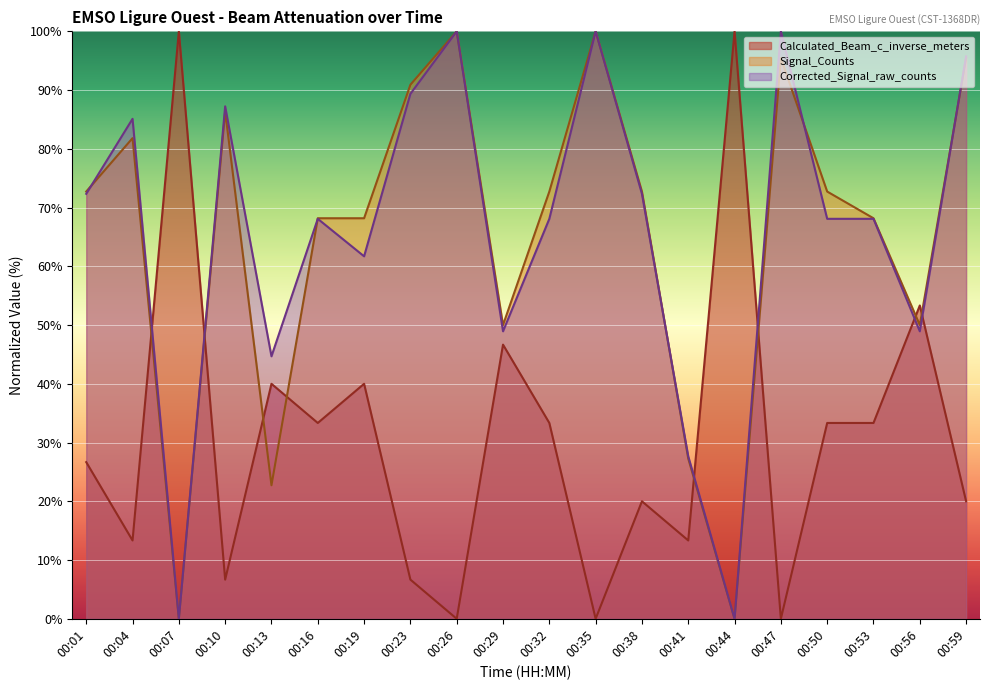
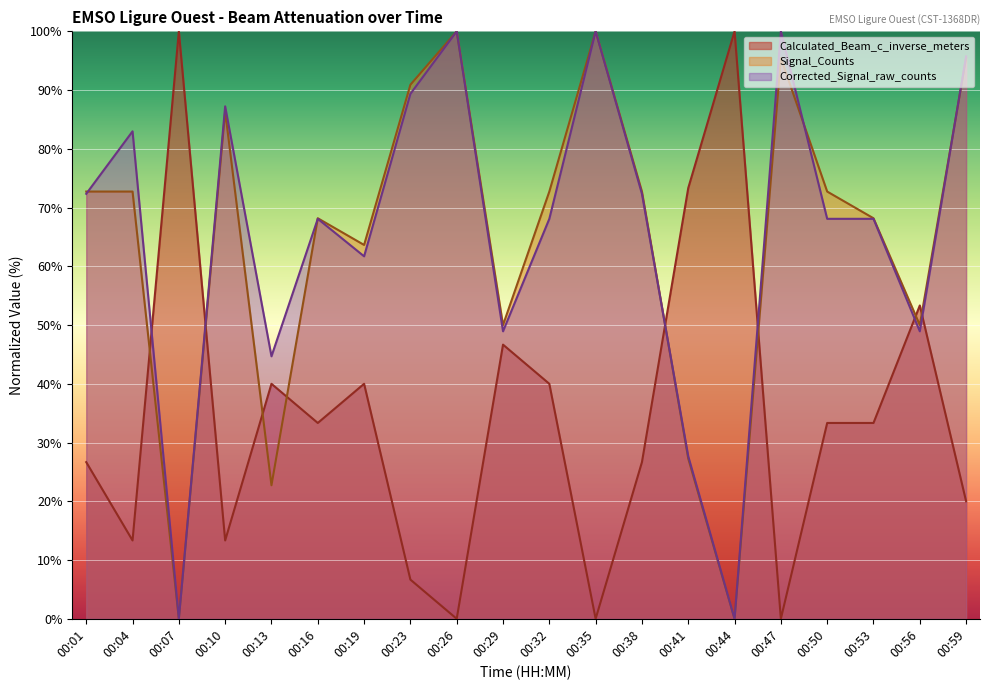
  {
    "Calculated_Beam_c_inverse_meters": {
      "00:01": "27%",
      "00:04": "13%",
      "00:07": "100%",
-     "00:10": "7%",
+     "00:10": "13%",
      "00:13": "40%",
      "00:16": "33%",
      "00:19": "40%",
      "00:23": "7%",
      "00:26": "0%",
      "00:29": "47%",
-     "00:32": "33%",
+     "00:32": "40%",
      "00:35": "0%",
-     "00:38": "20%",
-     "00:41": "13%",
+     "00:38": "27%",
+     "00:41": "73%",
      "00:44": "100%",
      "00:47": "0%",
      "00:50": "33%",
      "00:53": "33%",
      "00:56": "53%",
      "00:59": "20%"
    },
    "Signal_Counts": {
-     "00:04": "82%",
+     "00:04": "73%",
      "00:10": "86%",
      "00:13": "23%",
-     "00:19": "68%",
+     "00:19": "64%",
      "00:23": "91%",
      "00:29": "50%",
      "00:32": "73%",
      "00:50": "73%",
      "00:56": "50%"
    },
    "Corrected_Signal_raw_counts": {
-     "00:04": "85%",
+     "00:04": "83%",
      "00:10": "87%",
      "00:13": "45%",
      "00:19": "62%",
      "00:23": "89%",
      "00:29": "49%",
      "00:32": "68%",
      "00:47": "100%",
      "00:50": "68%",
      "00:56": "49%"
    }
  }
